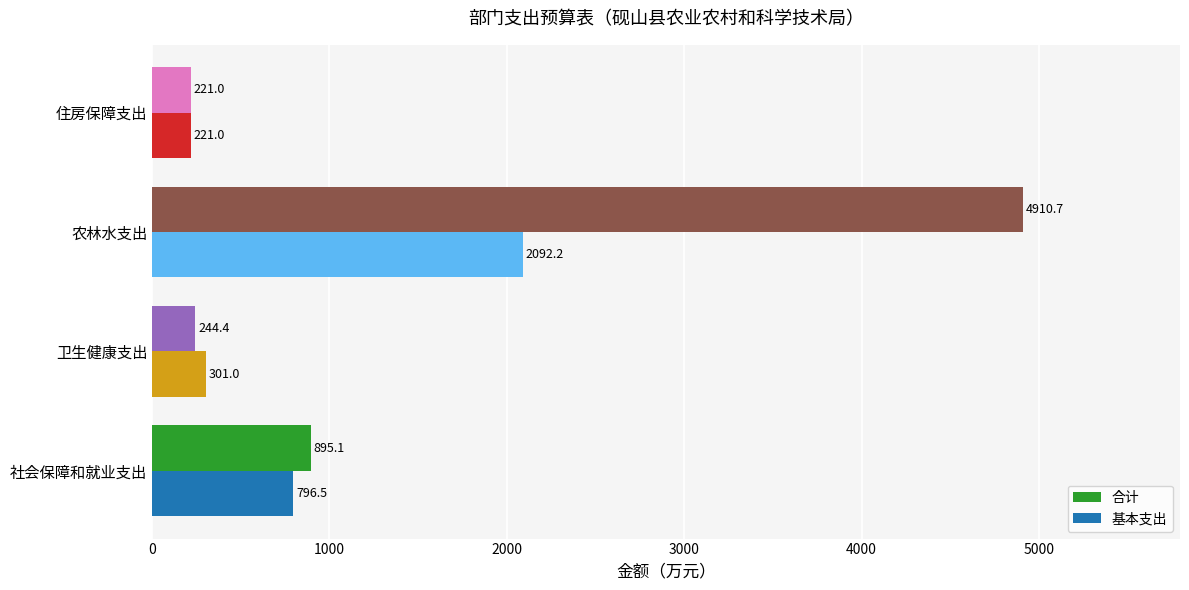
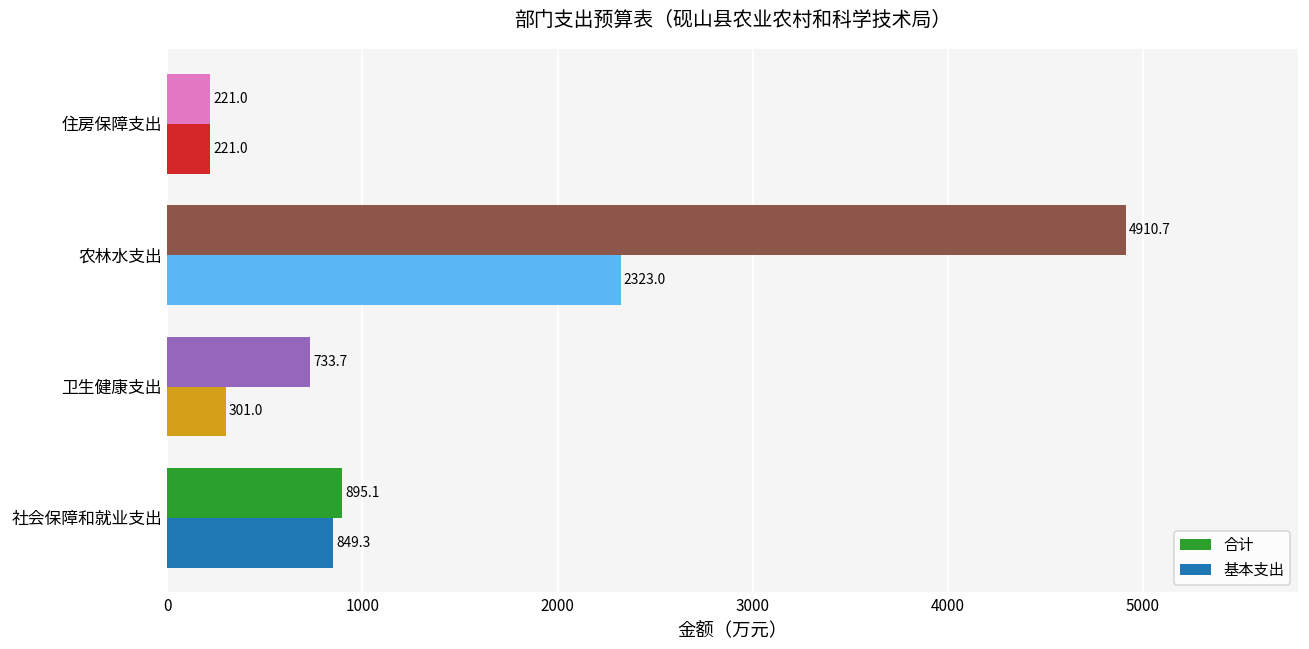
  {
    "合计": {
      "住房保障支出": 221.0,
      "农林水支出": 4910.7,
-     "卫生健康支出": 244.4,
+     "卫生健康支出": 733.7,
      "社会保障和就业支出": 895.1
    },
    "基本支出": {
      "住房保障支出": 221.0,
-     "农林水支出": 2092.2,
+     "农林水支出": 2323.0,
      "卫生健康支出": 301.0,
-     "社会保障和就业支出": 796.5
+     "社会保障和就业支出": 849.3
    }
  }
